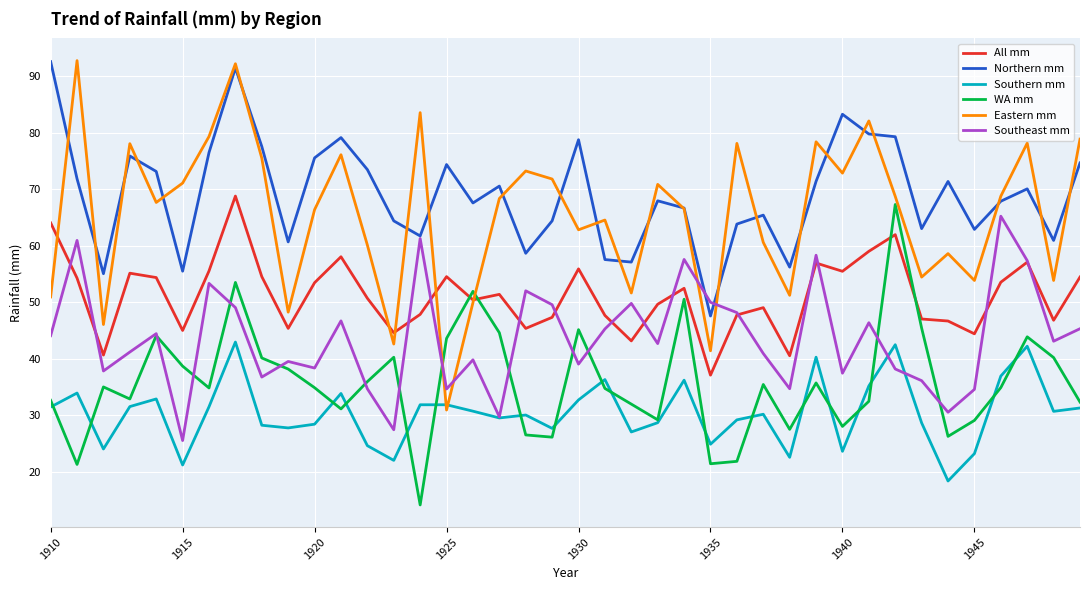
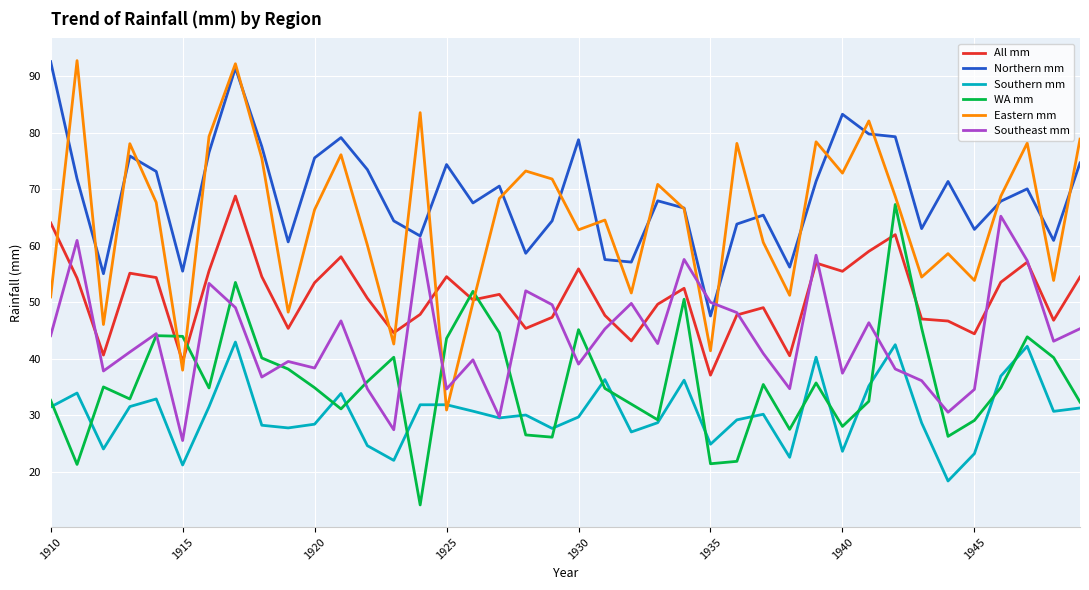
  {
    "All mm": {
      "1910": 64,
-     "1915": 45,
+     "1915": 40,
      "1920": 53,
      "1925": 55,
      "1930": 56,
      "1935": 37,
      "1940": 55,
      "1945": 44
    },
    "Northern mm": {
      "1910": 93,
      "1915": 55,
      "1920": 76,
      "1925": 74,
      "1930": 79,
      "1935": 48,
      "1940": 83,
      "1945": 63
    },
    "Southern mm": {
      "1910": 31,
      "1915": 21,
      "1920": 28,
      "1925": 32,
-     "1930": 33,
+     "1930": 30,
      "1935": 25,
      "1940": 24,
      "1945": 23
    },
    "WA mm": {
      "1910": 33,
-     "1915": 39,
+     "1915": 44,
      "1920": 35,
      "1925": 44,
      "1930": 45,
      "1935": 21,
      "1940": 28,
      "1945": 29
    },
    "Eastern mm": {
      "1910": 51,
-     "1915": 71,
+     "1915": 38,
      "1920": 66,
      "1925": 31,
      "1930": 63,
      "1935": 41,
      "1940": 73,
      "1945": 54
    },
    "Southeast mm": {
      "1910": 44,
      "1915": 26,
      "1920": 38,
      "1925": 35,
      "1930": 39,
      "1935": 50,
      "1940": 37,
      "1945": 35
    }
  }
